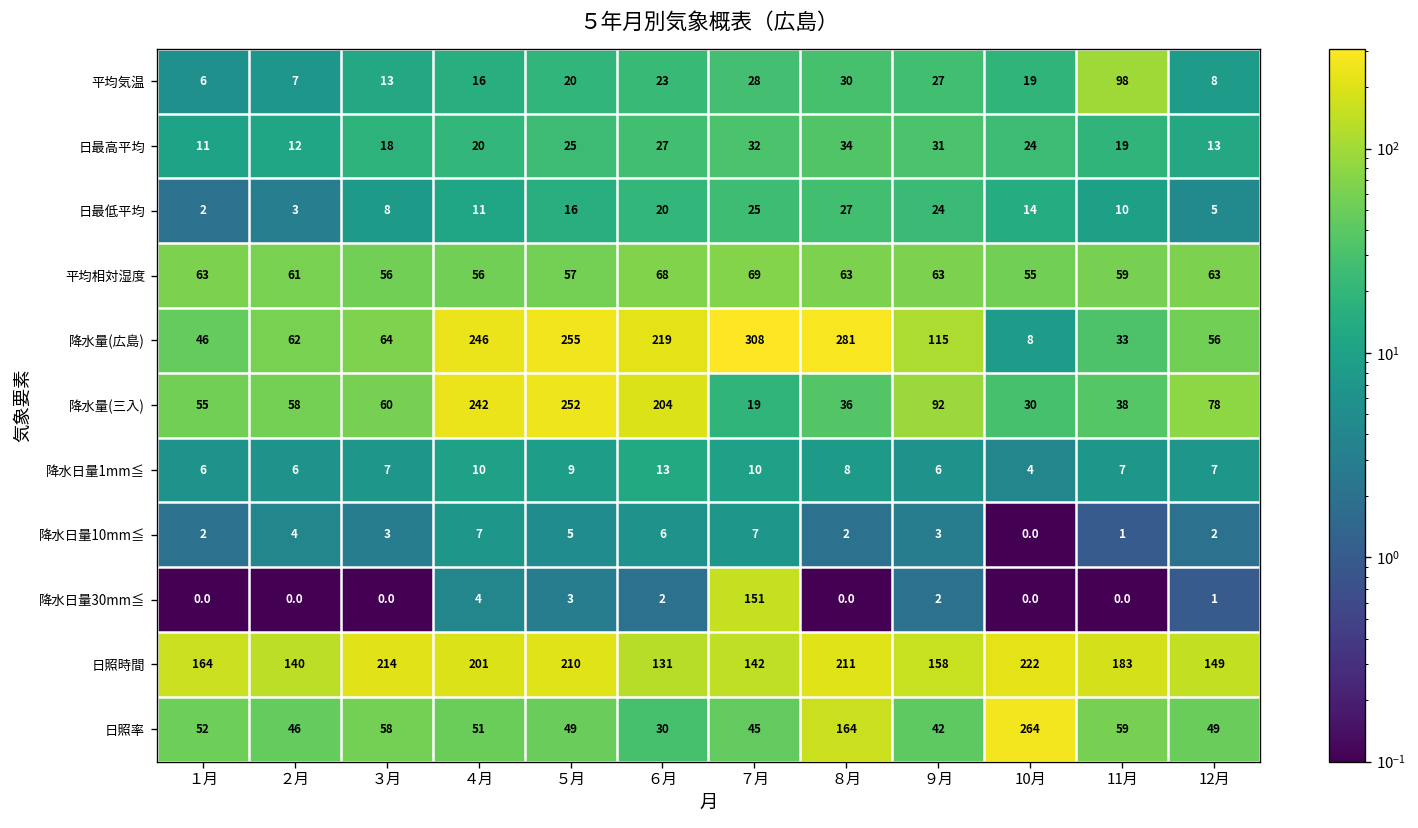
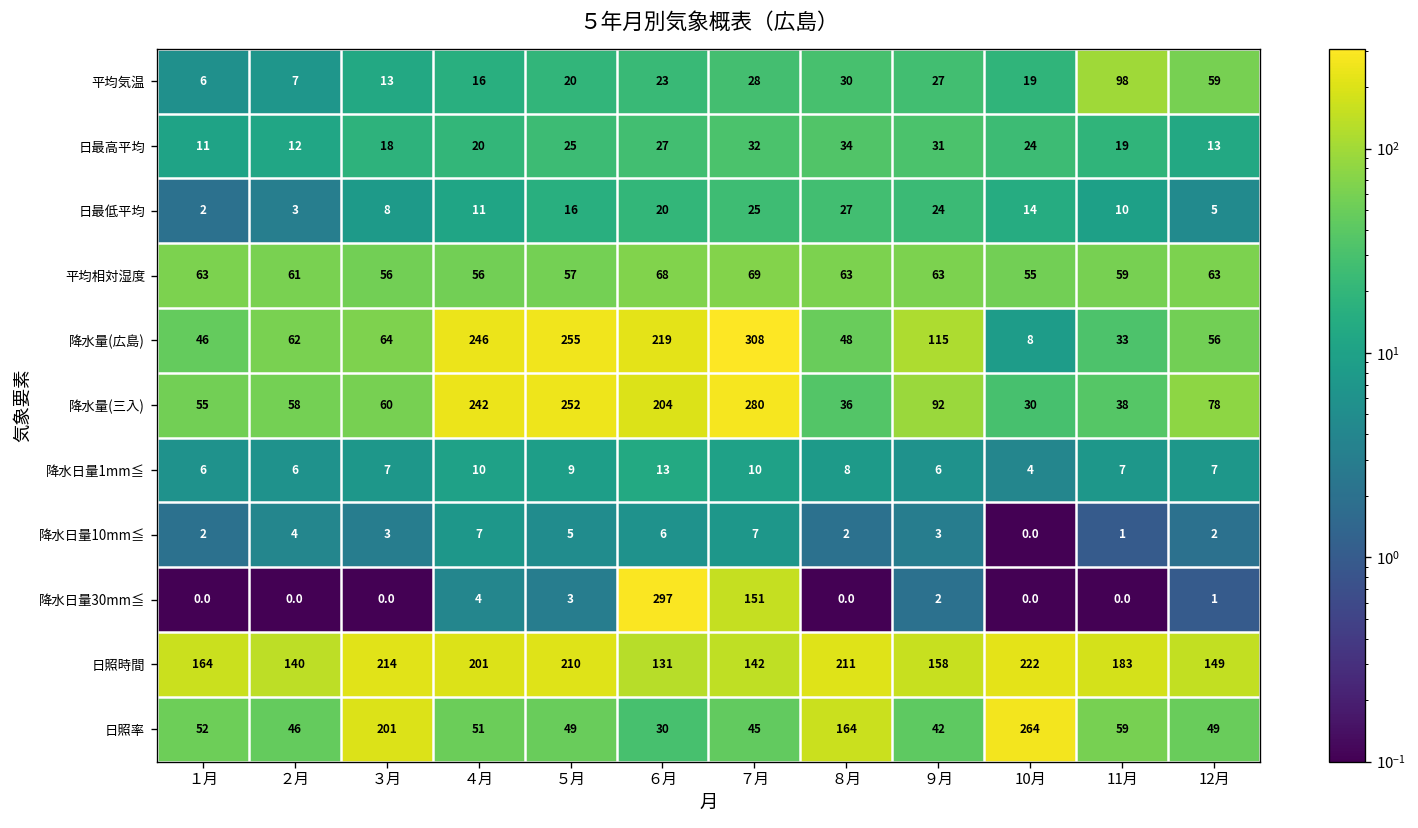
  {
    "平均気温": {
      "１月": 6,
      "２月": 7,
      "３月": 13,
      "４月": 16,
      "５月": 20,
      "６月": 23,
      "７月": 28,
      "８月": 30,
      "９月": 27,
      "10月": 19,
      "11月": 98,
-     "12月": 8
+     "12月": 59
    },
    "日最高平均": {
      "１月": 11,
      "２月": 12,
      "３月": 18,
      "４月": 20,
      "５月": 25,
      "６月": 27,
      "７月": 32,
      "８月": 34,
      "９月": 31,
      "10月": 24,
      "11月": 19,
      "12月": 13
    },
    "日最低平均": {
      "１月": 2,
      "２月": 3,
      "３月": 8,
      "４月": 11,
      "５月": 16,
      "６月": 20,
      "７月": 25,
      "８月": 27,
      "９月": 24,
      "10月": 14,
      "11月": 10,
      "12月": 5
    },
    "平均相対湿度": {
      "１月": 63,
      "２月": 61,
      "３月": 56,
      "４月": 56,
      "５月": 57,
      "６月": 68,
      "７月": 69,
      "８月": 63,
      "９月": 63,
      "10月": 55,
      "11月": 59,
      "12月": 63
    },
    "降水量(広島)": {
      "１月": 46,
      "２月": 62,
      "３月": 64,
      "４月": 246,
      "５月": 255,
      "６月": 219,
      "７月": 308,
-     "８月": 281,
+     "８月": 48,
      "９月": 115,
      "10月": 8,
      "11月": 33,
      "12月": 56
    },
    "降水量(三入)": {
      "１月": 55,
      "２月": 58,
      "３月": 60,
      "４月": 242,
      "５月": 252,
      "６月": 204,
-     "７月": 19,
+     "７月": 280,
      "８月": 36,
      "９月": 92,
      "10月": 30,
      "11月": 38,
      "12月": 78
    },
    "降水日量1mm≦": {
      "１月": 6,
      "２月": 6,
      "３月": 7,
      "４月": 10,
      "５月": 9,
      "６月": 13,
      "７月": 10,
      "８月": 8,
      "９月": 6,
      "10月": 4,
      "11月": 7,
      "12月": 7
    },
    "降水日量10mm≦": {
      "１月": 2,
      "２月": 4,
      "３月": 3,
      "４月": 7,
      "５月": 5,
      "６月": 6,
      "７月": 7,
      "８月": 2,
      "９月": 3,
      "10月": 0.0,
      "11月": 1,
      "12月": 2
    },
    "降水日量30mm≦": {
      "１月": 0.0,
      "２月": 0.0,
      "３月": 0.0,
      "４月": 4,
      "５月": 3,
-     "６月": 2,
+     "６月": 297,
      "７月": 151,
      "８月": 0.0,
      "９月": 2,
      "10月": 0.0,
      "11月": 0.0,
      "12月": 1
    },
    "日照時間": {
      "１月": 164,
      "２月": 140,
      "３月": 214,
      "４月": 201,
      "５月": 210,
      "６月": 131,
      "７月": 142,
      "８月": 211,
      "９月": 158,
      "10月": 222,
      "11月": 183,
      "12月": 149
    },
    "日照率": {
      "１月": 52,
      "２月": 46,
-     "３月": 58,
+     "３月": 201,
      "４月": 51,
      "５月": 49,
      "６月": 30,
      "７月": 45,
      "８月": 164,
      "９月": 42,
      "10月": 264,
      "11月": 59,
      "12月": 49
    }
  }
